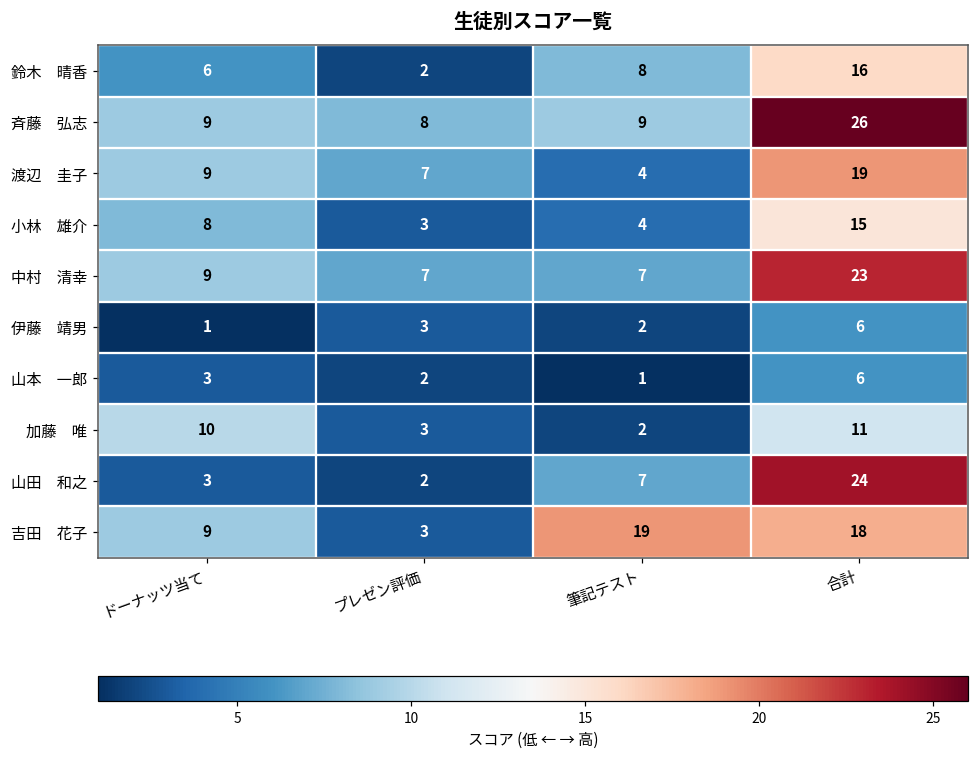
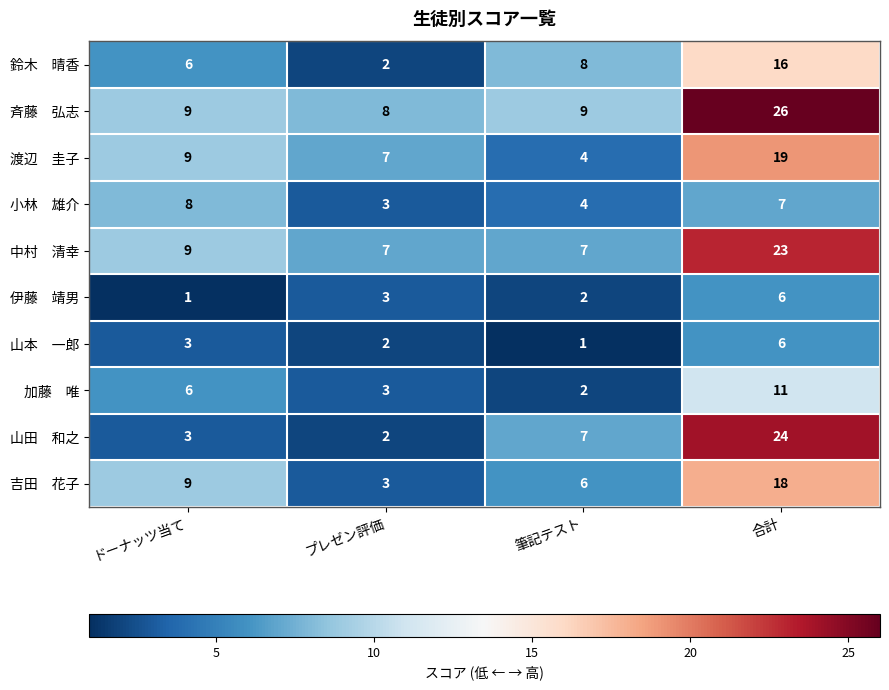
  {
    "鈴木 晴香": {
      "ドーナッツ当て": 6,
      "プレゼン評価": 2,
      "筆記テスト": 8,
      "合計": 16
    },
    "斉藤 弘志": {
      "ドーナッツ当て": 9,
      "プレゼン評価": 8,
      "筆記テスト": 9,
      "合計": 26
    },
    "渡辺 圭子": {
      "ドーナッツ当て": 9,
      "プレゼン評価": 7,
      "筆記テスト": 4,
      "合計": 19
    },
    "小林 雄介": {
      "ドーナッツ当て": 8,
      "プレゼン評価": 3,
      "筆記テスト": 4,
-     "合計": 15
+     "合計": 7
    },
    "中村 清幸": {
      "ドーナッツ当て": 9,
      "プレゼン評価": 7,
      "筆記テスト": 7,
      "合計": 23
    },
    "伊藤 靖男": {
      "ドーナッツ当て": 1,
      "プレゼン評価": 3,
      "筆記テスト": 2,
      "合計": 6
    },
    "山本 一郎": {
      "ドーナッツ当て": 3,
      "プレゼン評価": 2,
      "筆記テスト": 1,
      "合計": 6
    },
    "加藤 唯": {
-     "ドーナッツ当て": 10,
+     "ドーナッツ当て": 6,
      "プレゼン評価": 3,
      "筆記テスト": 2,
      "合計": 11
    },
    "山田 和之": {
      "ドーナッツ当て": 3,
      "プレゼン評価": 2,
      "筆記テスト": 7,
      "合計": 24
    },
    "吉田 花子": {
      "ドーナッツ当て": 9,
      "プレゼン評価": 3,
-     "筆記テスト": 19,
+     "筆記テスト": 6,
      "合計": 18
    }
  }
